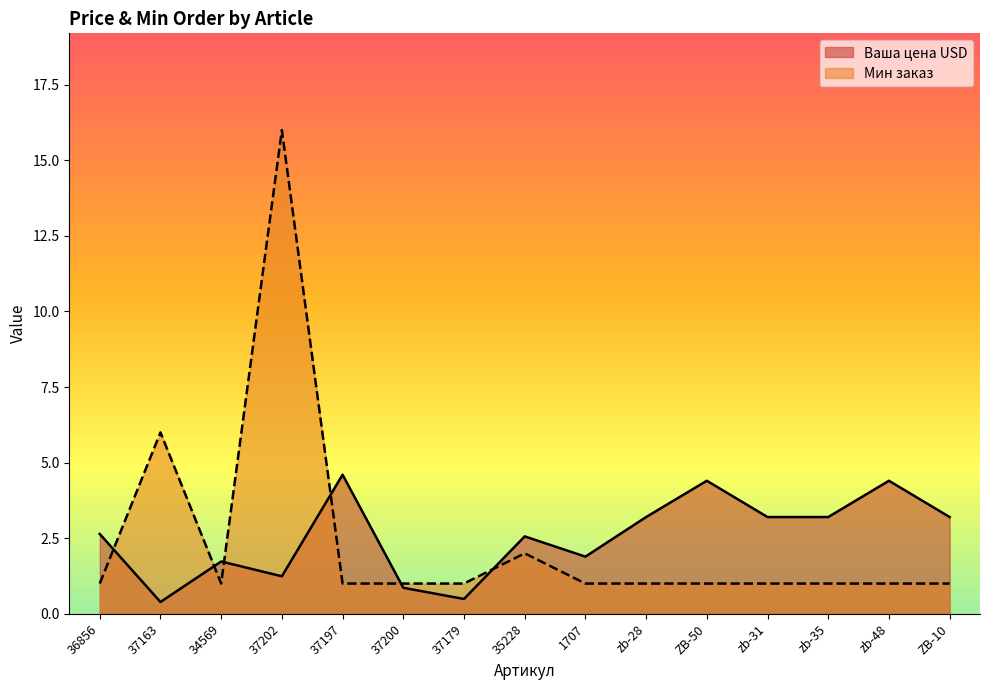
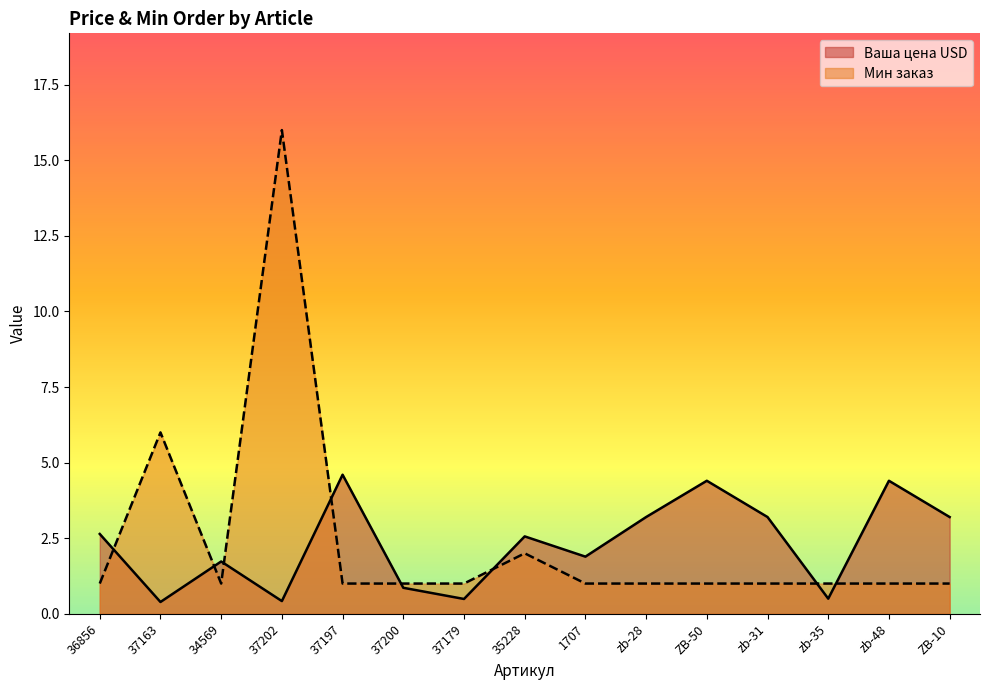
  {
    "Ваша цена USD": {
      "36856": 2.6,
      "37163": 0.4,
      "34569": 1.7,
-     "37202": 1.2,
+     "37202": 0.4,
      "37197": 4.6,
      "37200": 0.9,
      "37179": 0.5,
      "35228": 2.6,
      "1707": 1.9,
      "zb-28": 3.2,
      "ZB-50": 4.4,
      "zb-31": 3.2,
-     "zb-35": 3.2,
+     "zb-35": 0.5,
      "zb-48": 4.4,
      "ZB-10": 3.2
    },
    "Мин заказ": {
      "36856": 1.0,
      "37163": 6.0,
      "34569": 1.0,
      "37202": 16.0,
      "37197": 1.0,
      "37200": 1.0,
      "37179": 1.0,
      "35228": 2.0,
      "1707": 1.0,
      "zb-28": 1.0,
      "ZB-50": 1.0,
      "zb-31": 1.0,
      "zb-35": 1.0,
      "zb-48": 1.0,
      "ZB-10": 1.0
    }
  }
